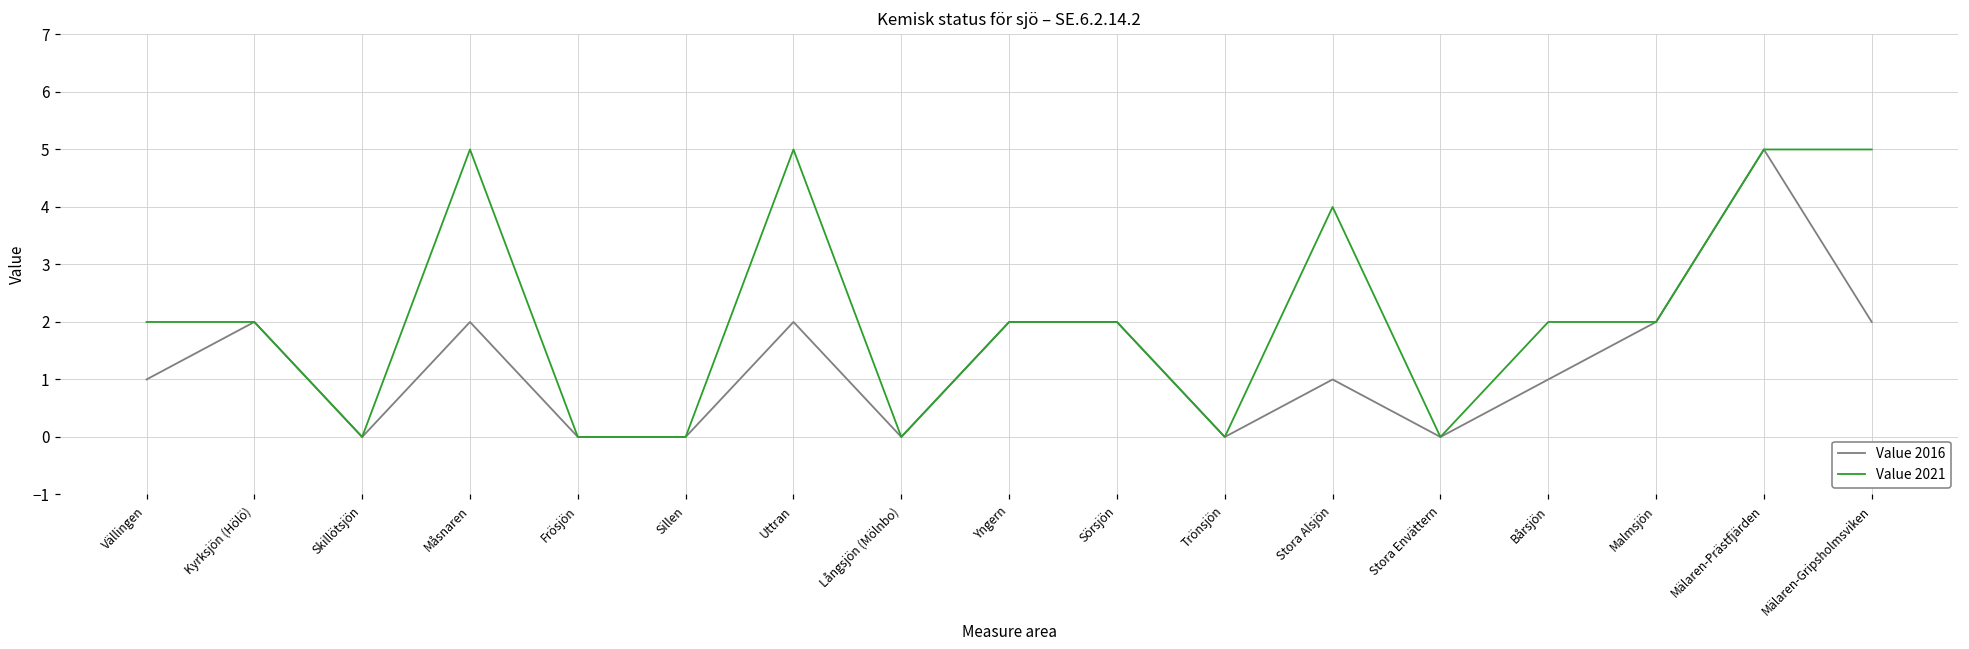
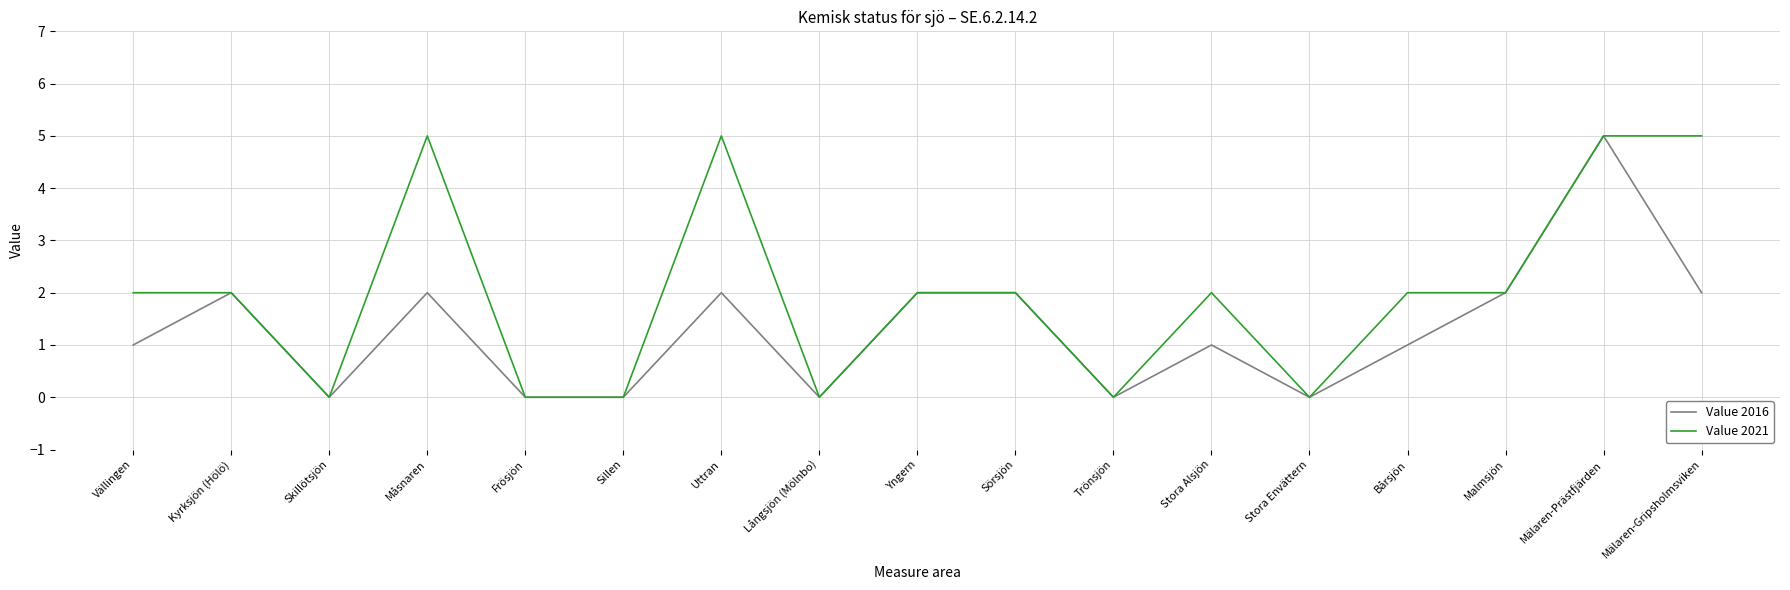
  {
    "Value 2016": {
      "Vällingen": 1,
      "Måsnaren": 2,
      "Uttran": 2,
      "Stora Alsjön": 1,
      "Bårsjön": 1,
      "Mälaren-Gripsholmsviken": 2
    },
    "Value 2021": {
      "Vällingen": 2,
      "Måsnaren": 5,
      "Uttran": 5,
-     "Stora Alsjön": 4,
+     "Stora Alsjön": 2,
      "Bårsjön": 2,
      "Mälaren-Gripsholmsviken": 5
    }
  }
